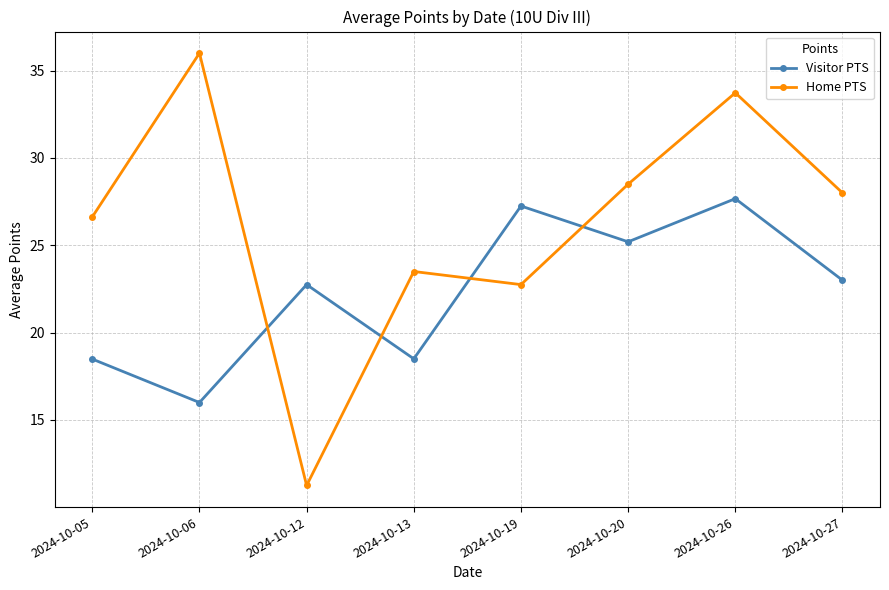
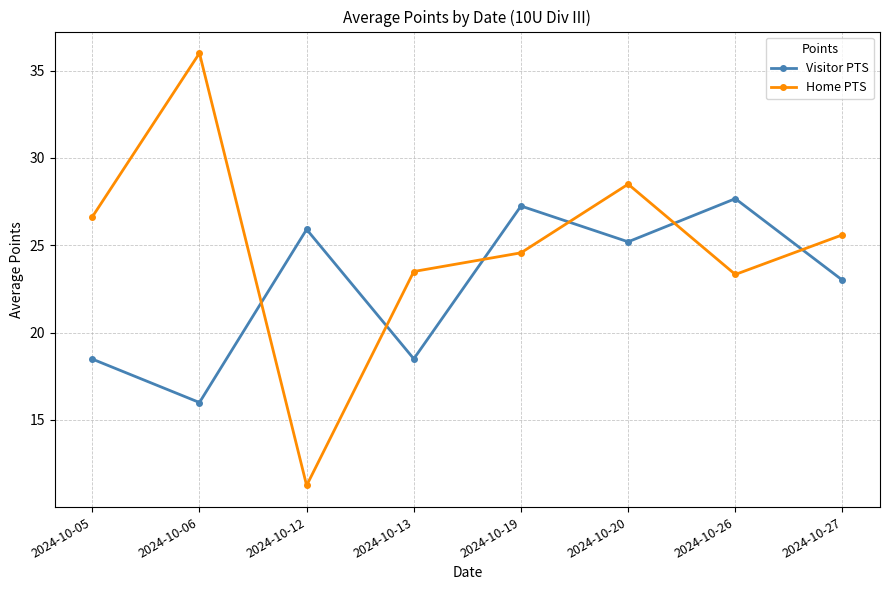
  {
    "Visitor PTS": {
      "2024-10-05": 18.5,
      "2024-10-06": 16.0,
-     "2024-10-12": 22.8,
+     "2024-10-12": 25.9,
      "2024-10-13": 18.5,
      "2024-10-19": 27.3,
      "2024-10-20": 25.2,
      "2024-10-26": 27.7,
      "2024-10-27": 23.0
    },
    "Home PTS": {
      "2024-10-05": 26.6,
      "2024-10-06": 36.0,
      "2024-10-12": 11.3,
      "2024-10-13": 23.5,
-     "2024-10-19": 22.8,
+     "2024-10-19": 24.6,
      "2024-10-20": 28.5,
-     "2024-10-26": 33.7,
-     "2024-10-27": 28.0
+     "2024-10-26": 23.3,
+     "2024-10-27": 25.6
    }
  }
